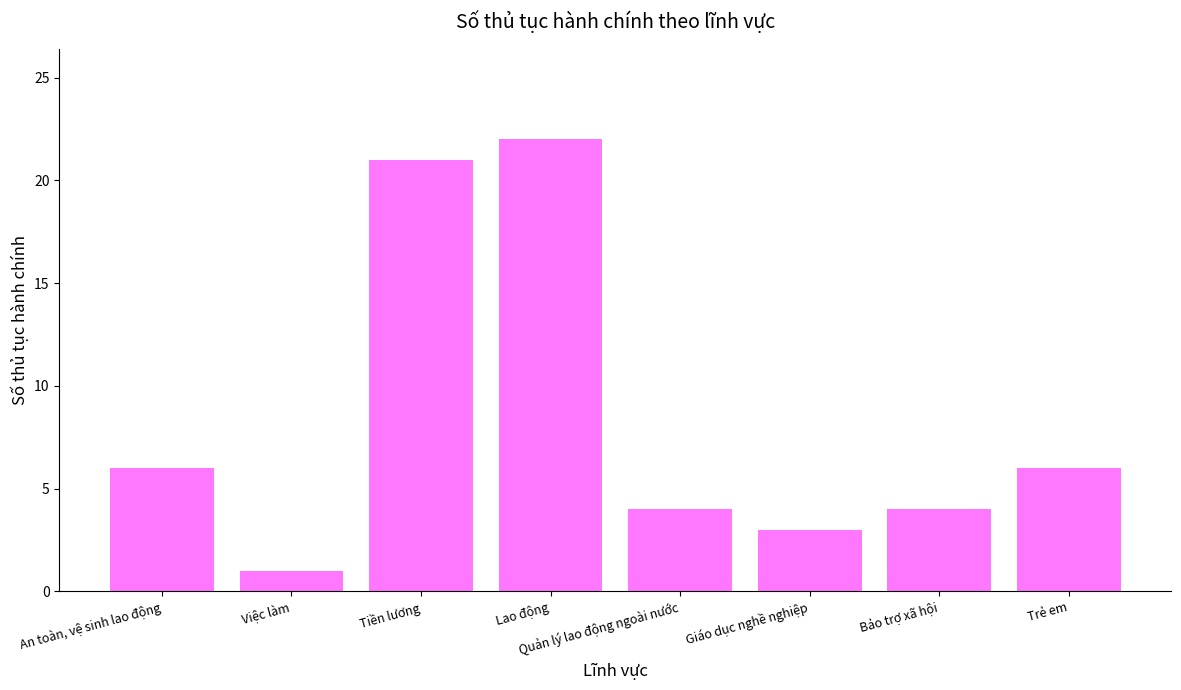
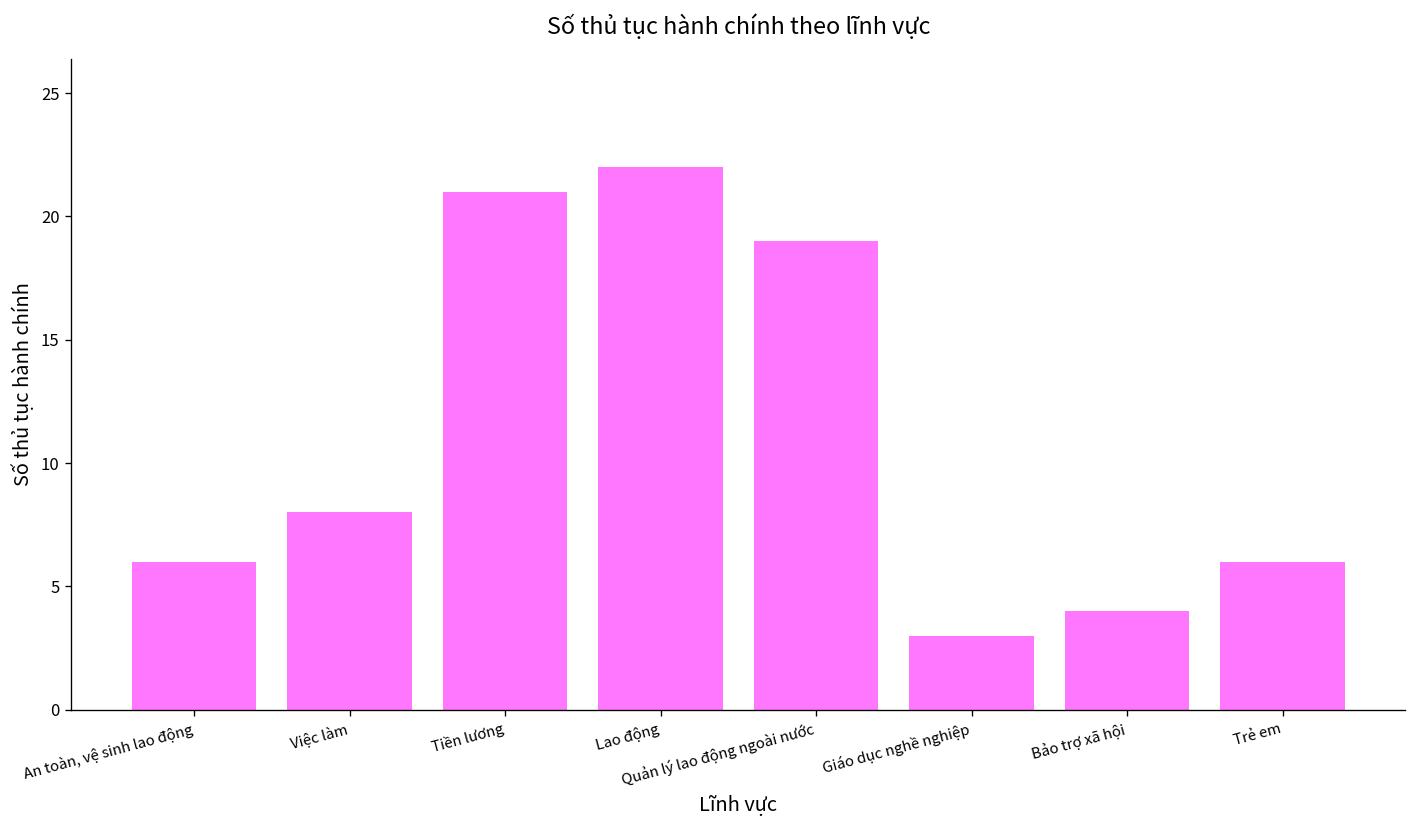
  {
    "An toàn, vệ sinh lao động": 6,
-   "Việc làm": 1,
+   "Việc làm": 8,
    "Tiền lương": 21,
    "Lao động": 22,
-   "Quản lý lao động ngoài nước": 4,
+   "Quản lý lao động ngoài nước": 19,
    "Giáo dục nghề nghiệp": 3,
    "Bảo trợ xã hội": 4,
    "Trẻ em": 6
  }
